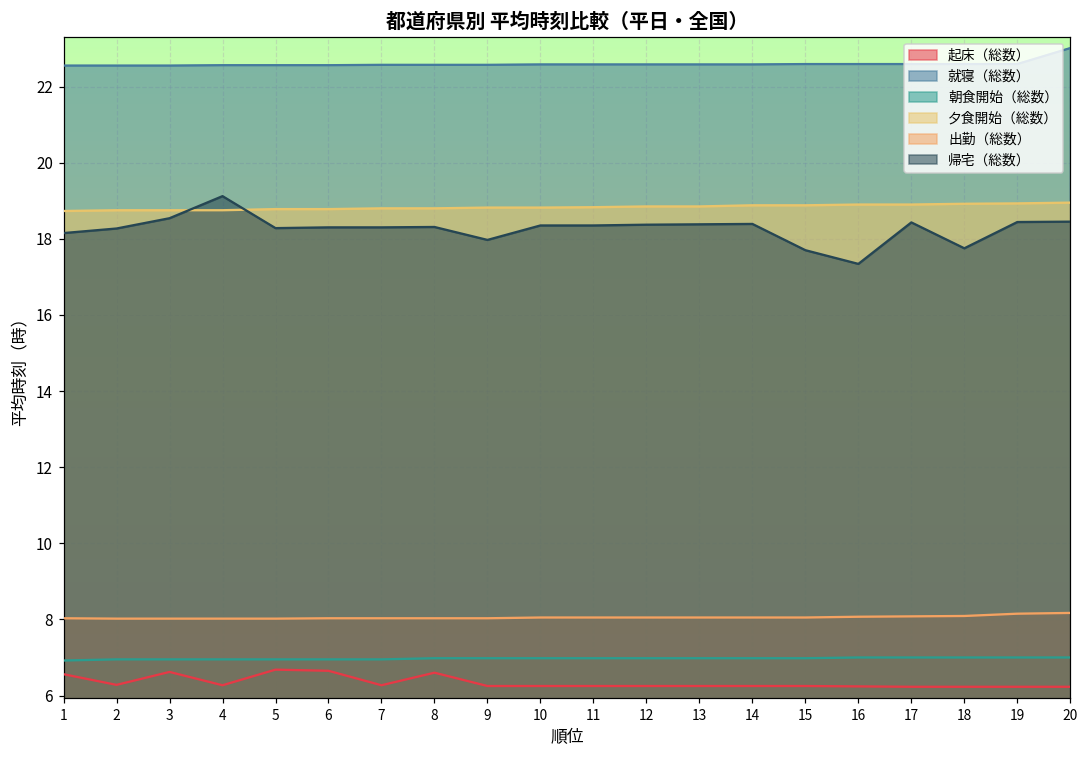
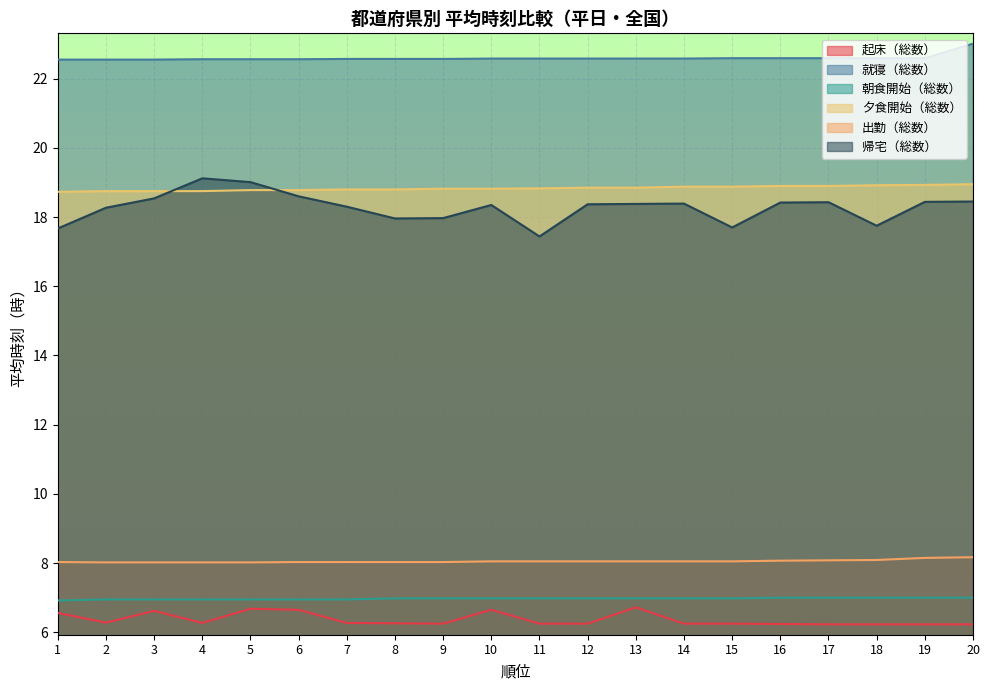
  {
    "起床（総数）": {
      "1": 6.6,
      "2": 6.3,
      "3": 6.6,
      "4": 6.3,
      "5": 6.7,
      "6": 6.7,
      "7": 6.3,
-     "8": 6.6,
+     "8": 6.3,
      "9": 6.3,
-     "10": 6.3,
+     "10": 6.7,
      "11": 6.3,
      "12": 6.3,
-     "13": 6.3,
+     "13": 6.7,
      "14": 6.3,
      "15": 6.3,
      "16": 6.2,
      "17": 6.2,
      "18": 6.2,
      "19": 6.2,
      "20": 6.2
    },
    "帰宅（総数）": {
-     "1": 18.2,
+     "1": 17.7,
      "2": 18.3,
      "3": 18.5,
      "4": 19.1,
-     "5": 18.3,
-     "6": 18.3,
+     "5": 19.0,
+     "6": 18.6,
      "7": 18.3,
-     "8": 18.3,
+     "8": 18.0,
      "9": 18.0,
      "10": 18.4,
-     "11": 18.4,
+     "11": 17.4,
      "12": 18.4,
      "13": 18.4,
      "14": 18.4,
      "15": 17.7,
-     "16": 17.3,
+     "16": 18.4,
      "17": 18.4,
      "18": 17.8,
      "19": 18.4,
      "20": 18.5
    }
  }
